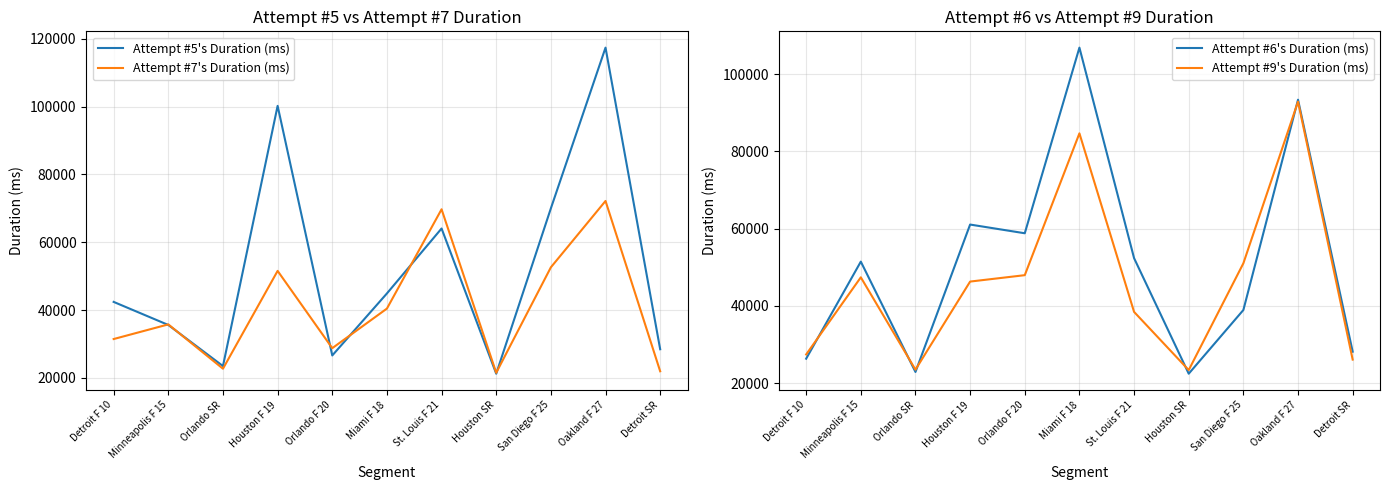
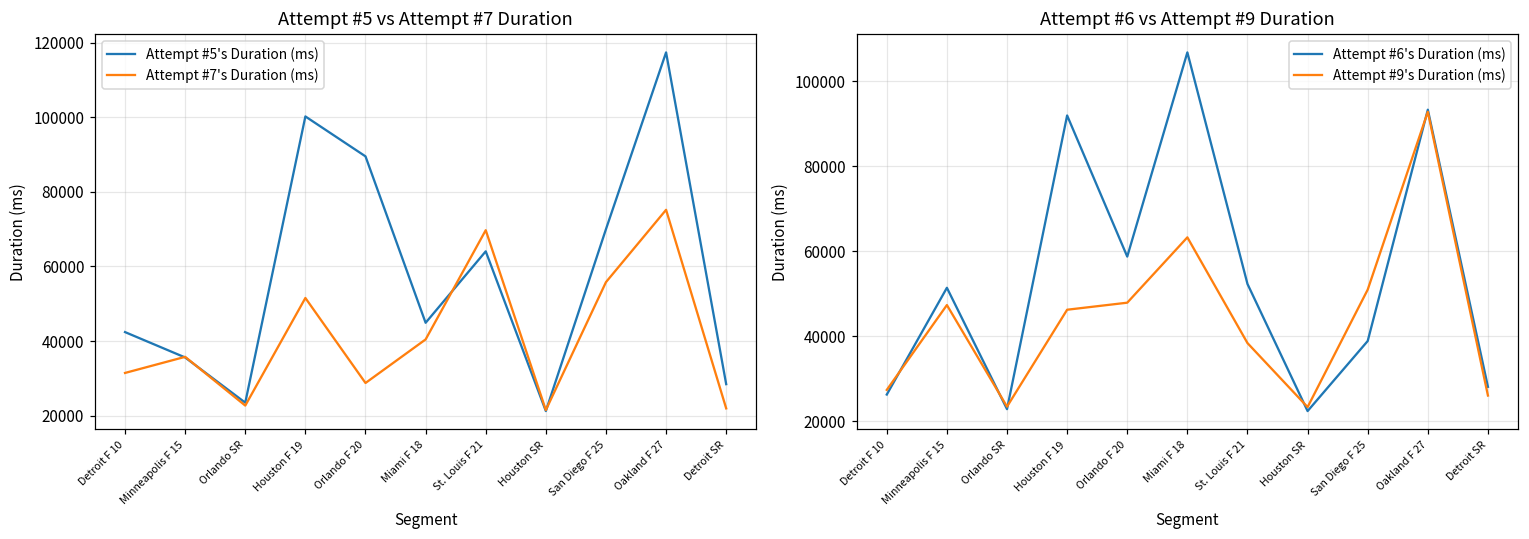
  {
    "Attempt #5 vs Attempt #7 Duration": {
      "Attempt #5's Duration (ms)": {
        "Detroit F 10": 42000,
        "Orlando SR": 23000,
        "Houston F 19": 100000,
-       "Orlando F 20": 27000,
+       "Orlando F 20": 90000,
        "Miami F 18": 45000,
        "St. Louis F 21": 64000,
        "San Diego F 25": 70000,
        "Oakland F 27": 117000,
        "Detroit SR": 28000
      },
      "Attempt #7's Duration (ms)": {
        "Detroit F 10": 31000,
        "Orlando SR": 23000,
        "Houston F 19": 52000,
        "Orlando F 20": 29000,
        "Miami F 18": 40000,
        "St. Louis F 21": 70000,
-       "San Diego F 25": 53000,
-       "Oakland F 27": 72000,
+       "San Diego F 25": 56000,
+       "Oakland F 27": 75000,
        "Detroit SR": 22000
      }
    },
    "Attempt #6 vs Attempt #9 Duration": {
      "Attempt #6's Duration (ms)": {
        "Detroit F 10": 26000,
        "Minneapolis F 15": 51000,
-       "Houston F 19": 61000,
+       "Houston F 19": 92000,
        "Orlando F 20": 59000,
        "Miami F 18": 107000,
        "St. Louis F 21": 52000,
        "Houston SR": 22000,
        "San Diego F 25": 39000,
        "Detroit SR": 28000
      },
      "Attempt #9's Duration (ms)": {
        "Detroit F 10": 27000,
        "Minneapolis F 15": 47000,
        "Houston F 19": 46000,
        "Orlando F 20": 48000,
-       "Miami F 18": 85000,
+       "Miami F 18": 63000,
        "St. Louis F 21": 38000,
        "Houston SR": 23000,
        "San Diego F 25": 51000,
        "Detroit SR": 26000
      }
    }
  }
